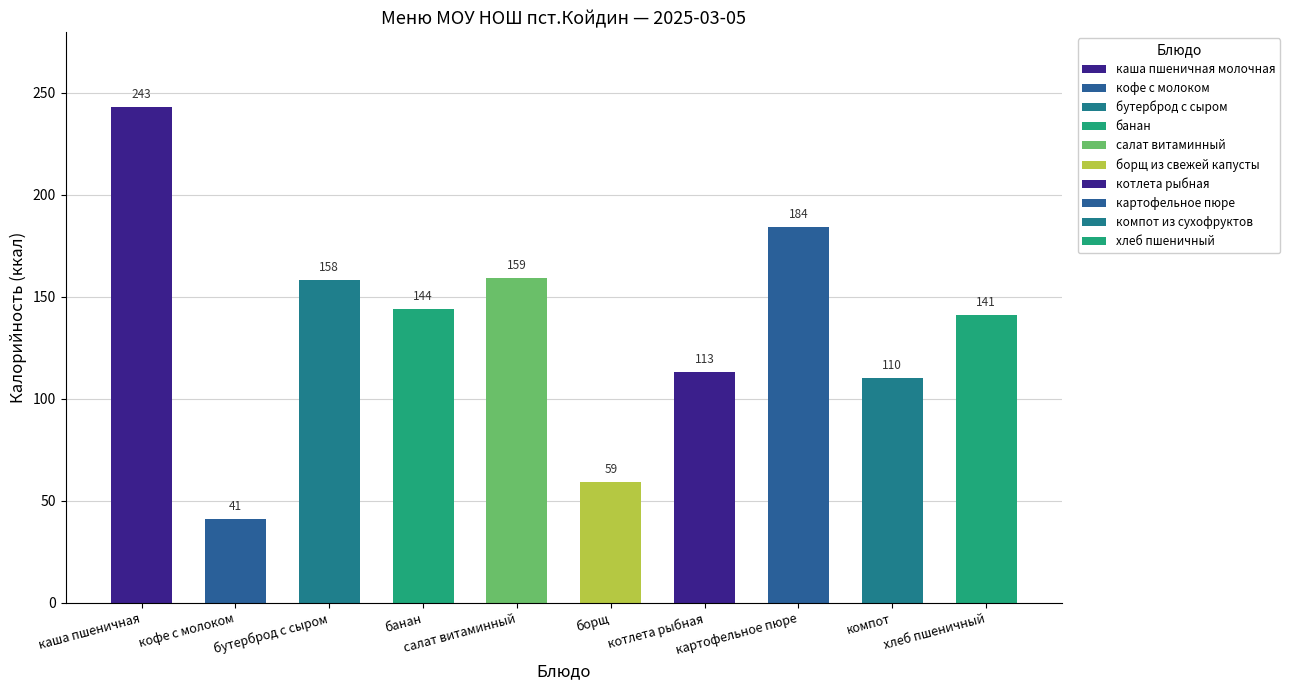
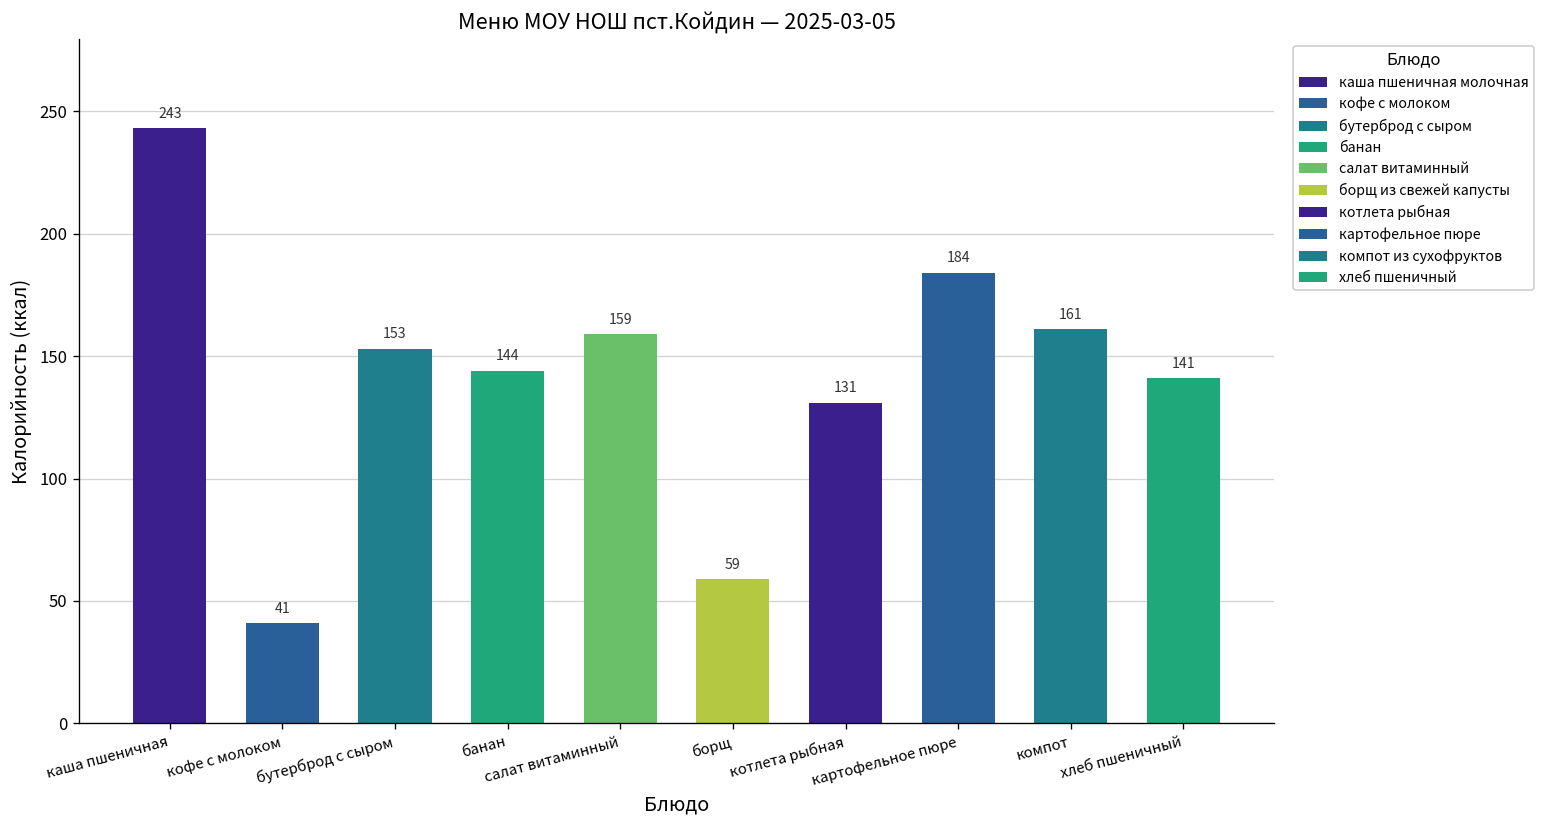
  {
    "каша пшеничная": 243,
    "кофе с молоком": 41,
-   "бутерброд с сыром": 158,
+   "бутерброд с сыром": 153,
    "банан": 144,
    "салат витаминный": 159,
    "борщ": 59,
-   "котлета рыбная": 113,
+   "котлета рыбная": 131,
    "картофельное пюре": 184,
-   "компот": 110,
+   "компот": 161,
    "хлеб пшеничный": 141
  }
